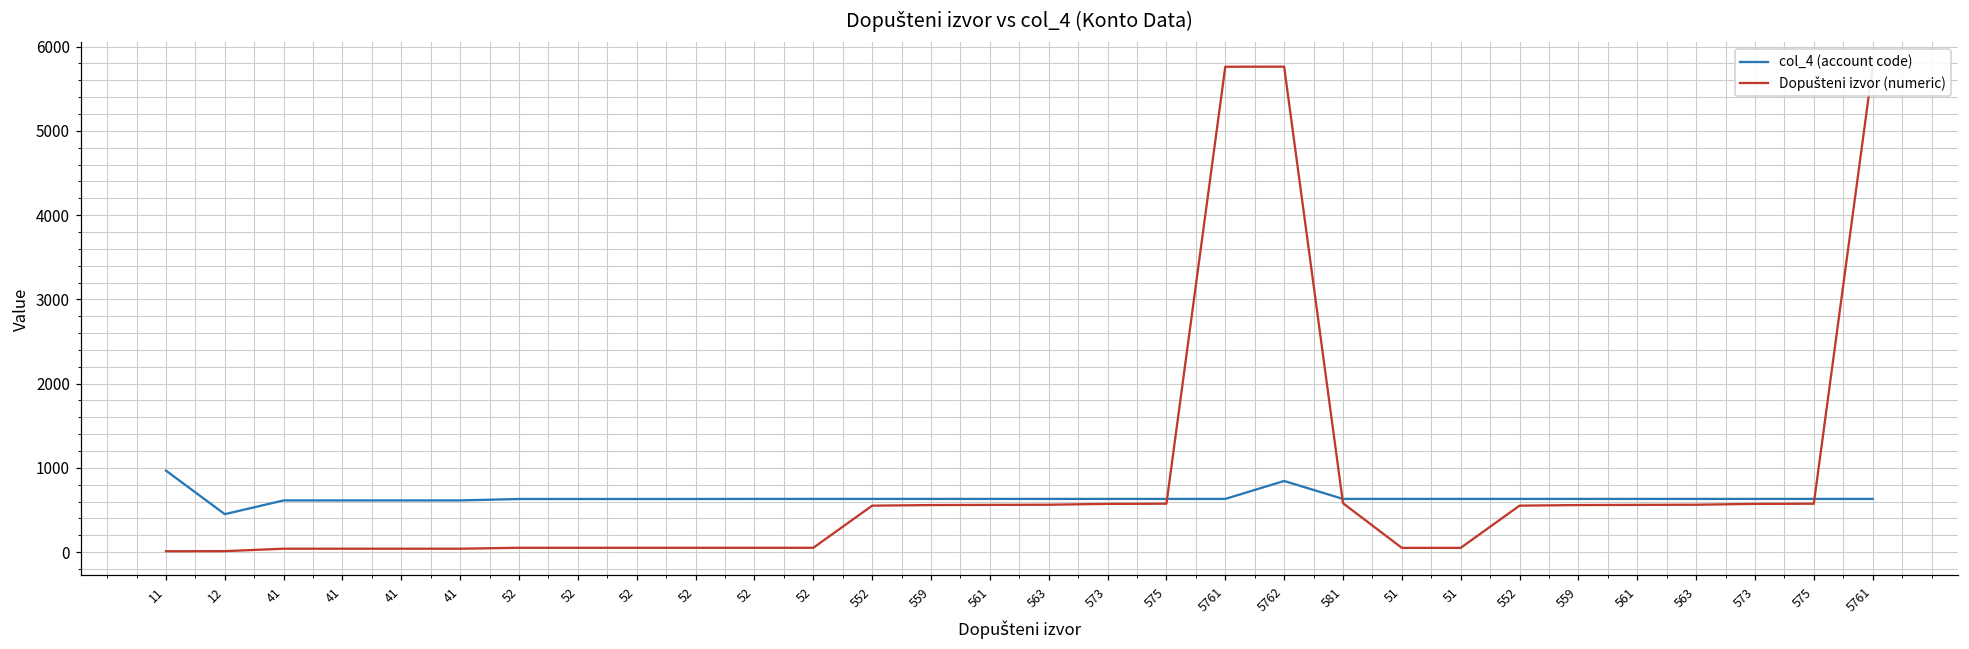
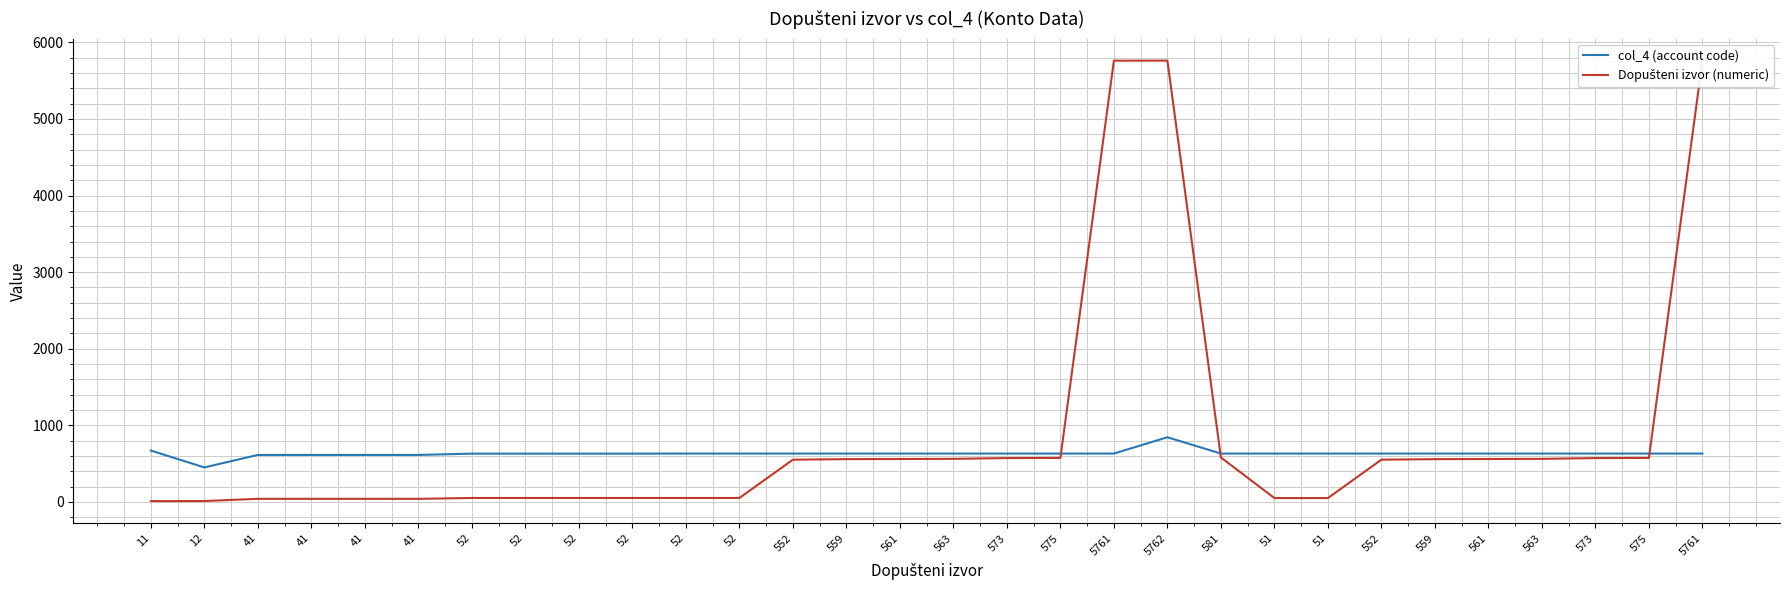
  {
    "col_4 (account code)": {
-     "11": 1000,
+     "11": 700,
      "12": 500,
      "5762": 800,
      "581": 600
    },
    "Dopušteni izvor (numeric)": {
      "11": 0,
      "12": 0,
      "5762": 5800,
      "581": 600
    }
  }
